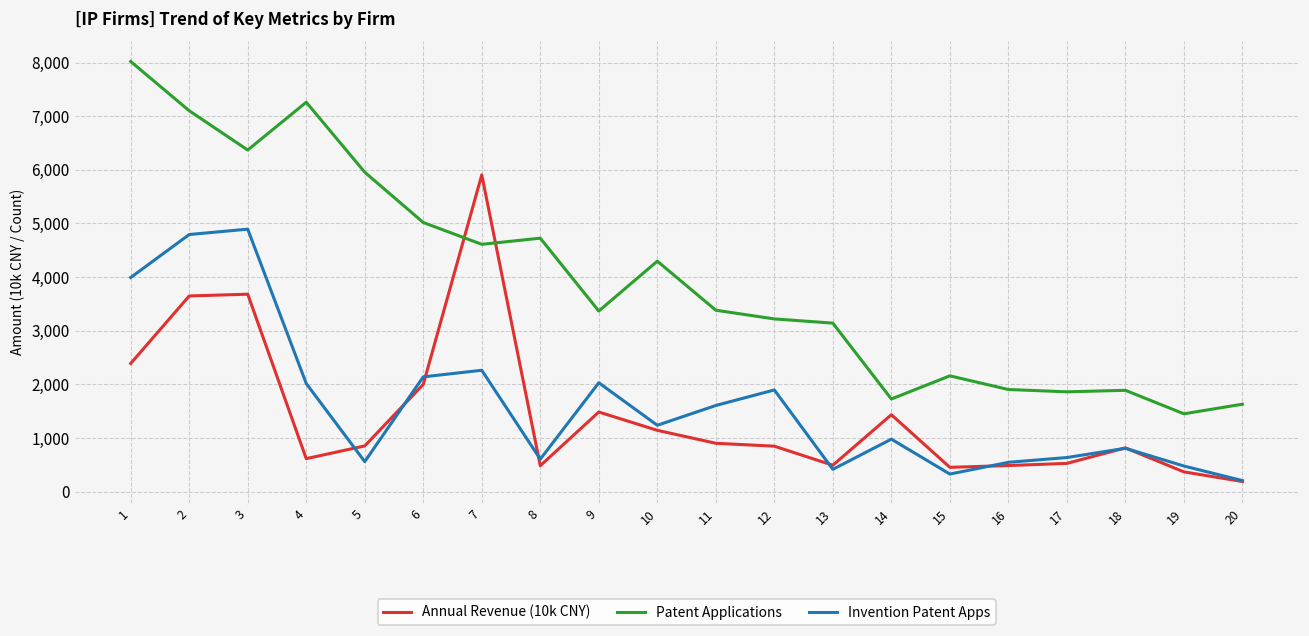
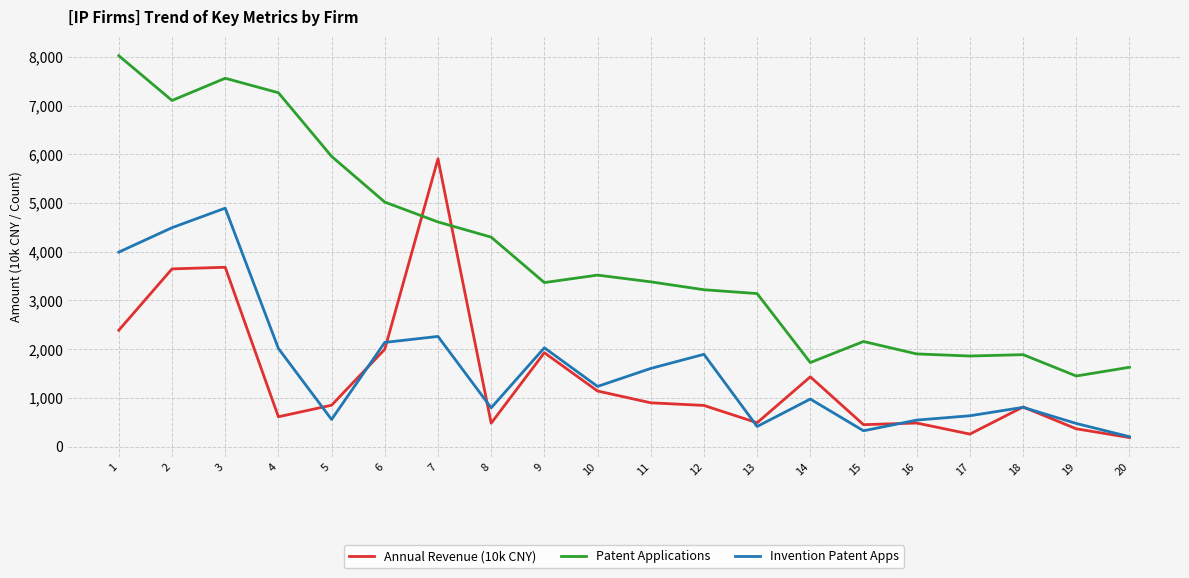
  {
    "Annual Revenue (10k CNY)": {
      "1": "2,400",
      "2": "3,600",
      "3": "3,700",
      "4": "600",
      "5": "900",
      "6": "2,000",
      "7": "5,900",
      "8": "500",
-     "9": "1,500",
+     "9": "1,900",
      "10": "1,100",
      "11": "900",
      "12": "800",
      "13": "500",
      "14": "1,400",
      "15": "500",
      "16": "500",
-     "17": "500",
+     "17": "300",
      "19": "400"
    },
    "Patent Applications": {
      "1": "8,000",
      "2": "7,100",
-     "3": "6,400",
+     "3": "7,600",
      "4": "7,300",
      "5": "6,000",
      "6": "5,000",
      "7": "4,600",
-     "8": "4,700",
+     "8": "4,300",
      "9": "3,400",
-     "10": "4,300",
+     "10": "3,500",
      "11": "3,400",
      "12": "3,200",
      "13": "3,100",
      "14": "1,700",
      "15": "2,200",
      "16": "1,900",
      "17": "1,900",
      "18": "1,900",
      "19": "1,500",
      "20": "1,600"
    },
    "Invention Patent Apps": {
      "1": "4,000",
-     "2": "4,800",
+     "2": "4,500",
      "3": "4,900",
      "4": "2,000",
      "5": "600",
      "6": "2,100",
      "7": "2,300",
-     "8": "600",
+     "8": "800",
      "9": "2,000",
      "10": "1,200",
      "11": "1,600",
      "12": "1,900",
      "13": "400",
      "14": "1,000",
      "15": "300",
      "16": "500",
      "17": "600",
      "19": "500"
    }
  }
